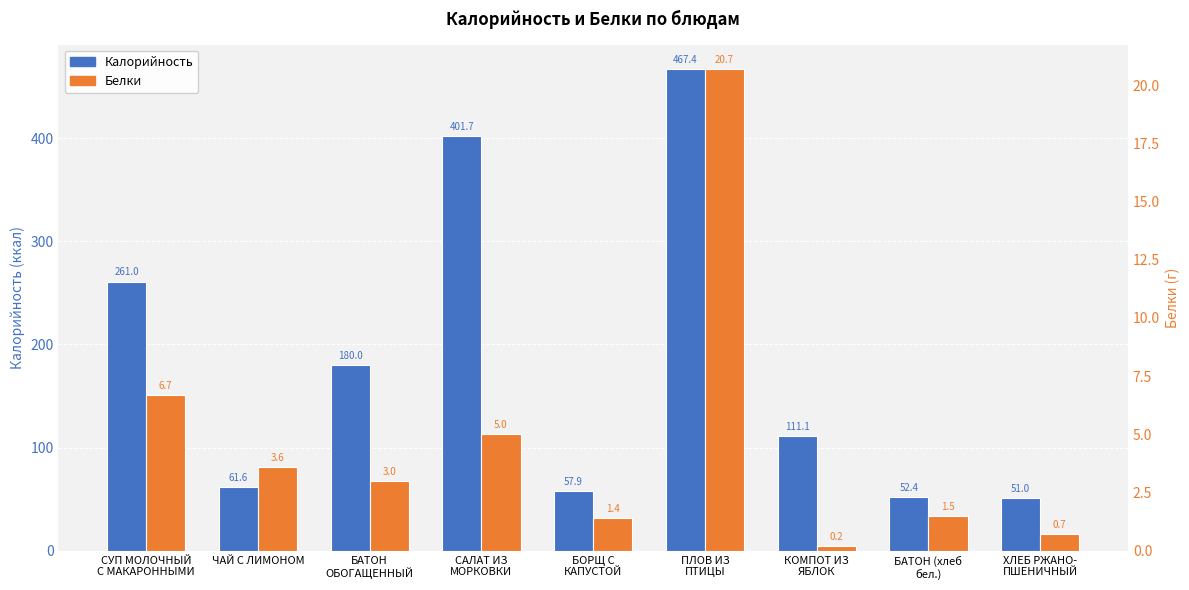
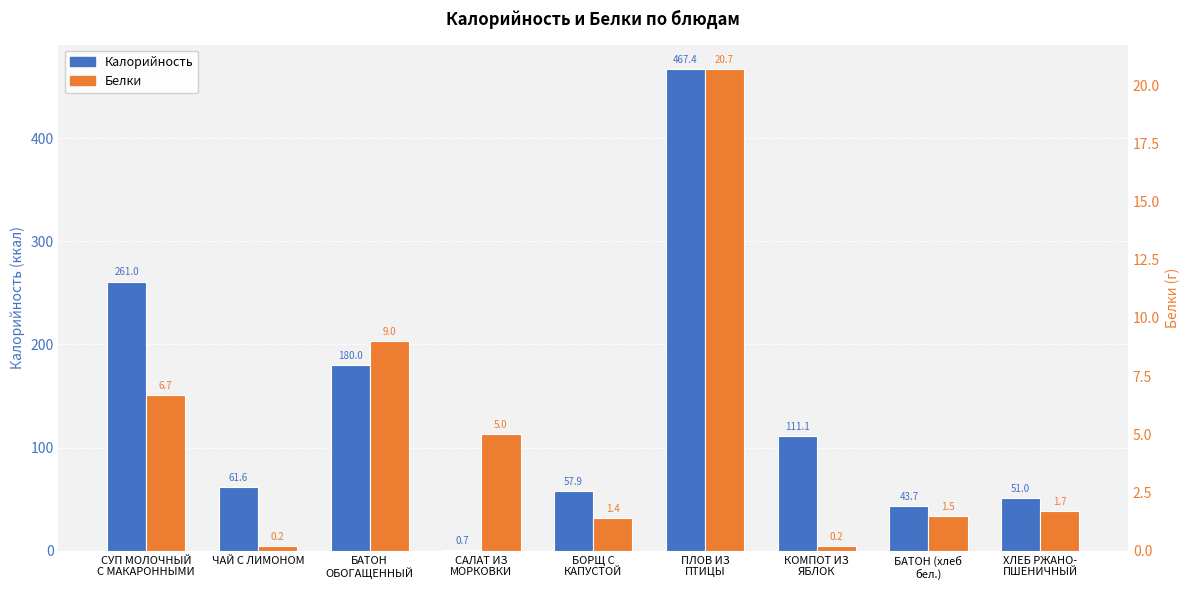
  {
    "Калорийность": {
      "СУП МОЛОЧНЫЙ С МАКАРОННЫМИ": 261.0,
      "ЧАЙ С ЛИМОНОМ": 61.6,
      "БАТОН ОБОГАЩЕННЫЙ": 180.0,
-     "САЛАТ ИЗ МОРКОВКИ": 401.7,
+     "САЛАТ ИЗ МОРКОВКИ": 0.7,
      "БОРЩ С КАПУСТОЙ": 57.9,
      "ПЛОВ ИЗ ПТИЦЫ": 467.4,
      "КОМПОТ ИЗ ЯБЛОК": 111.1,
-     "БАТОН (хлеб бел.)": 52.4,
+     "БАТОН (хлеб бел.)": 43.7,
      "ХЛЕБ РЖАНО- ПШЕНИЧНЫЙ": 51.0
    },
    "Белки": {
      "СУП МОЛОЧНЫЙ С МАКАРОННЫМИ": 6.7,
-     "ЧАЙ С ЛИМОНОМ": 3.6,
-     "БАТОН ОБОГАЩЕННЫЙ": 3.0,
+     "ЧАЙ С ЛИМОНОМ": 0.2,
+     "БАТОН ОБОГАЩЕННЫЙ": 9.0,
      "САЛАТ ИЗ МОРКОВКИ": 5.0,
      "БОРЩ С КАПУСТОЙ": 1.4,
      "ПЛОВ ИЗ ПТИЦЫ": 20.7,
      "КОМПОТ ИЗ ЯБЛОК": 0.2,
      "БАТОН (хлеб бел.)": 1.5,
-     "ХЛЕБ РЖАНО- ПШЕНИЧНЫЙ": 0.7
+     "ХЛЕБ РЖАНО- ПШЕНИЧНЫЙ": 1.7
    }
  }
